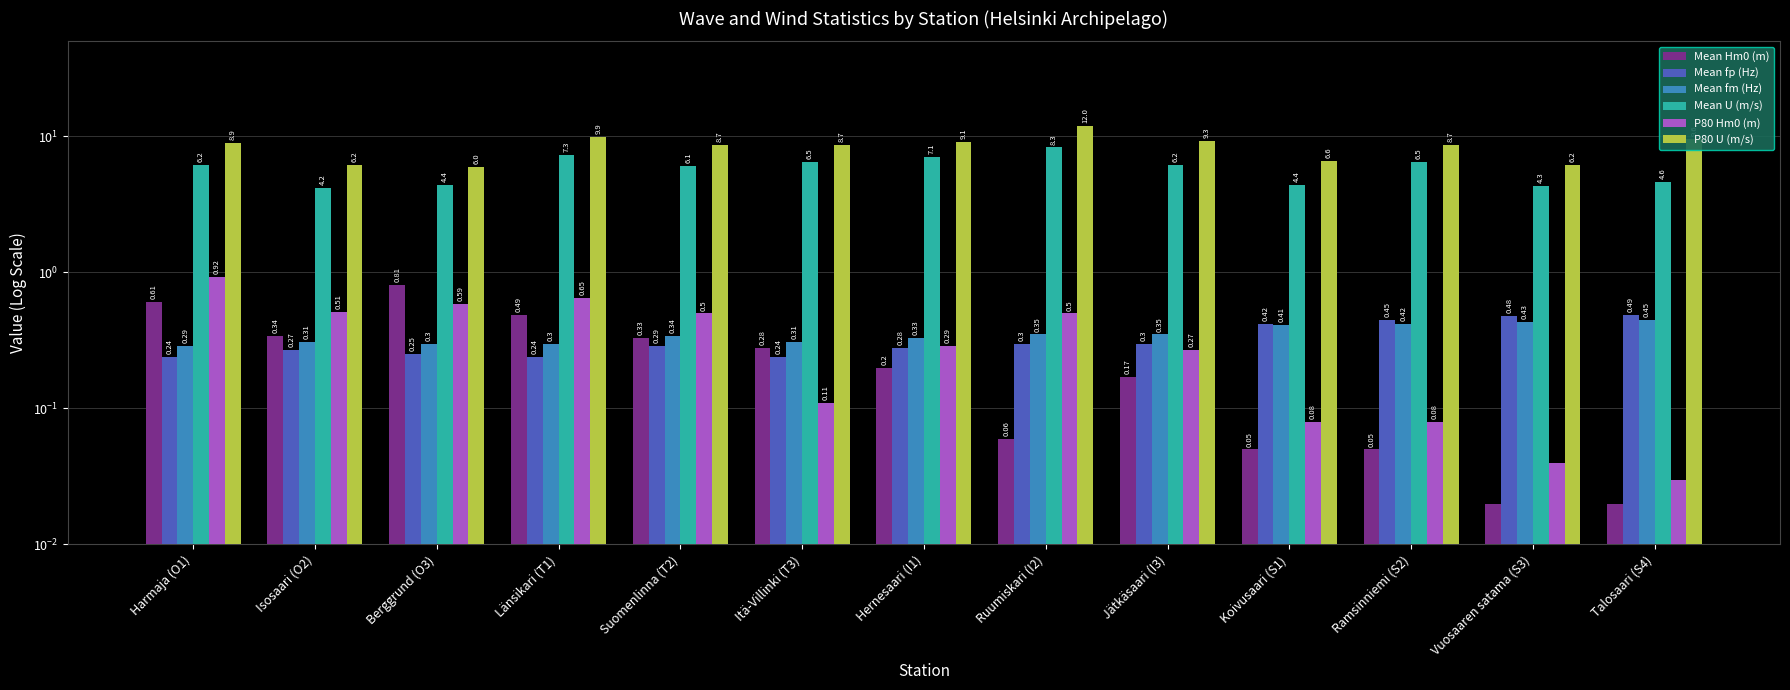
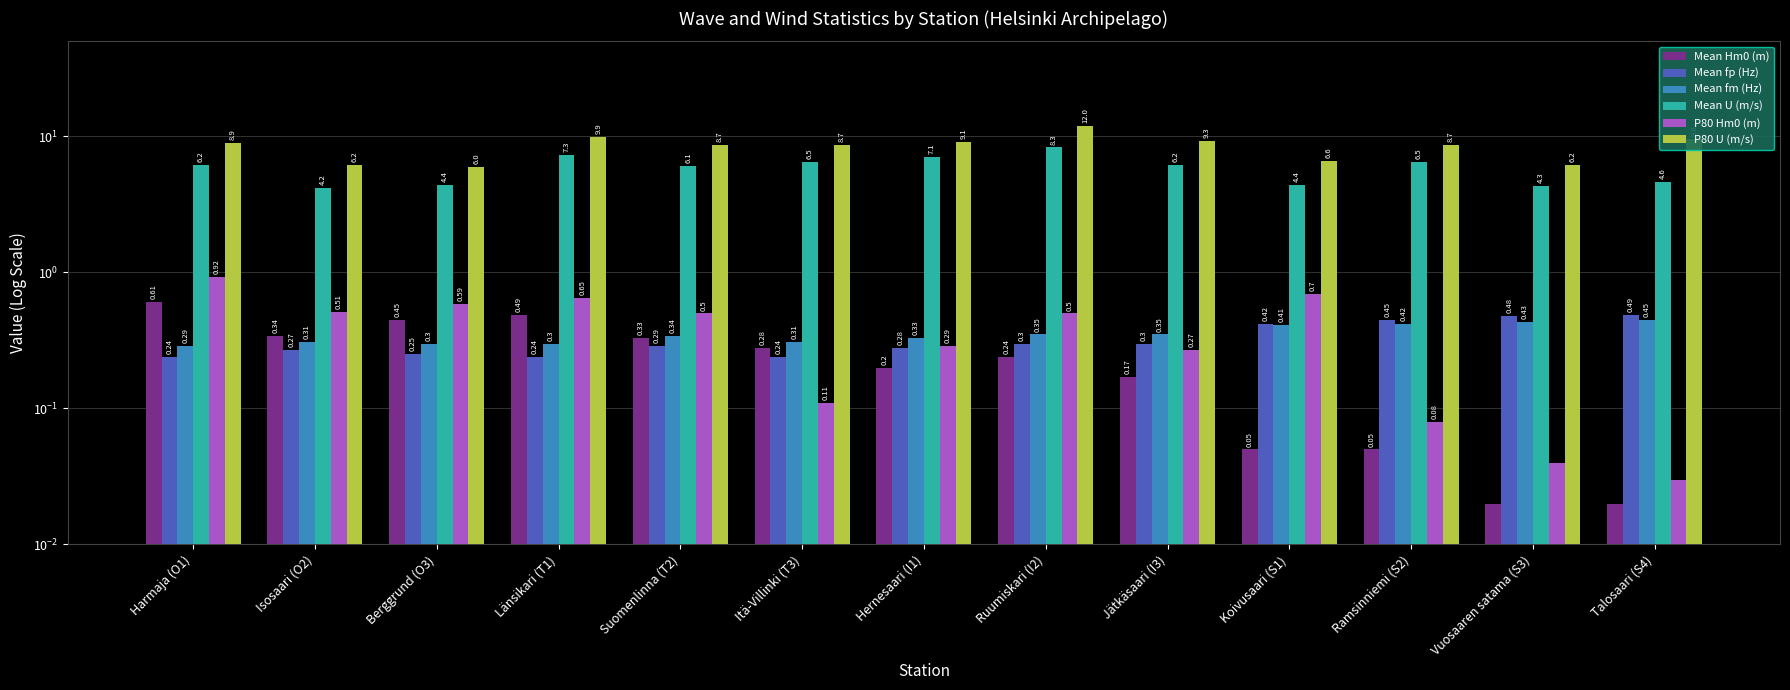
  {
    "Mean Hm0 (m)": {
      "Harmaja (O1)": 0.61,
      "Isosaari (O2)": 0.34,
-     "Berggrund (O3)": 0.81,
+     "Berggrund (O3)": 0.45,
      "Länsikari (T1)": 0.49,
      "Suomenlinna (T2)": 0.33,
      "Itä-Villinki (T3)": 0.28,
      "Hernesaari (I1)": 0.2,
-     "Ruumiskari (I2)": 0.06,
+     "Ruumiskari (I2)": 0.24,
      "Jätkäsaari (I3)": 0.17,
      "Koivusaari (S1)": 0.05,
      "Ramsinniemi (S2)": 0.05
    },
    "P80 Hm0 (m)": {
      "Harmaja (O1)": 0.92,
      "Isosaari (O2)": 0.51,
      "Berggrund (O3)": 0.59,
      "Länsikari (T1)": 0.65,
      "Suomenlinna (T2)": 0.5,
      "Itä-Villinki (T3)": 0.11,
      "Hernesaari (I1)": 0.29,
      "Ruumiskari (I2)": 0.5,
      "Jätkäsaari (I3)": 0.27,
-     "Koivusaari (S1)": 0.08,
+     "Koivusaari (S1)": 0.7,
      "Ramsinniemi (S2)": 0.08
    },
    "P80 U (m/s)": {
      "Harmaja (O1)": 8.9,
      "Isosaari (O2)": 6.2,
      "Berggrund (O3)": 6.0,
      "Länsikari (T1)": 9.9,
      "Suomenlinna (T2)": 8.7,
      "Itä-Villinki (T3)": 8.7,
      "Hernesaari (I1)": 9.1,
      "Ruumiskari (I2)": 12.0,
      "Jätkäsaari (I3)": 9.3,
      "Koivusaari (S1)": 6.6,
      "Ramsinniemi (S2)": 8.7,
      "Vuosaaren satama (S3)": 6.2
    }
  }
